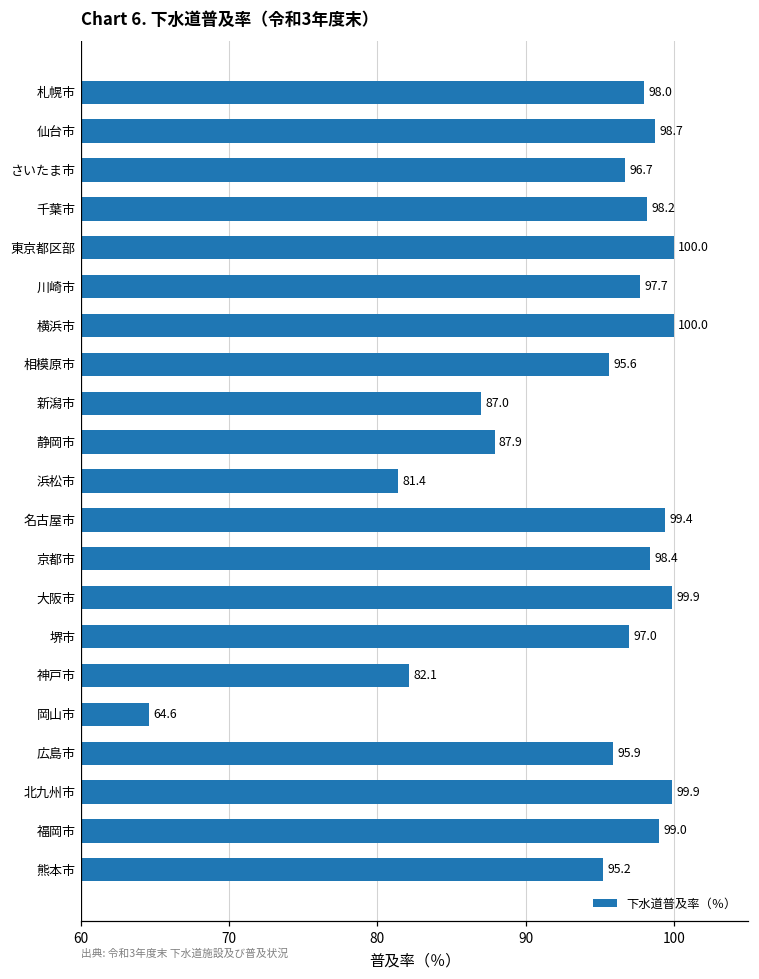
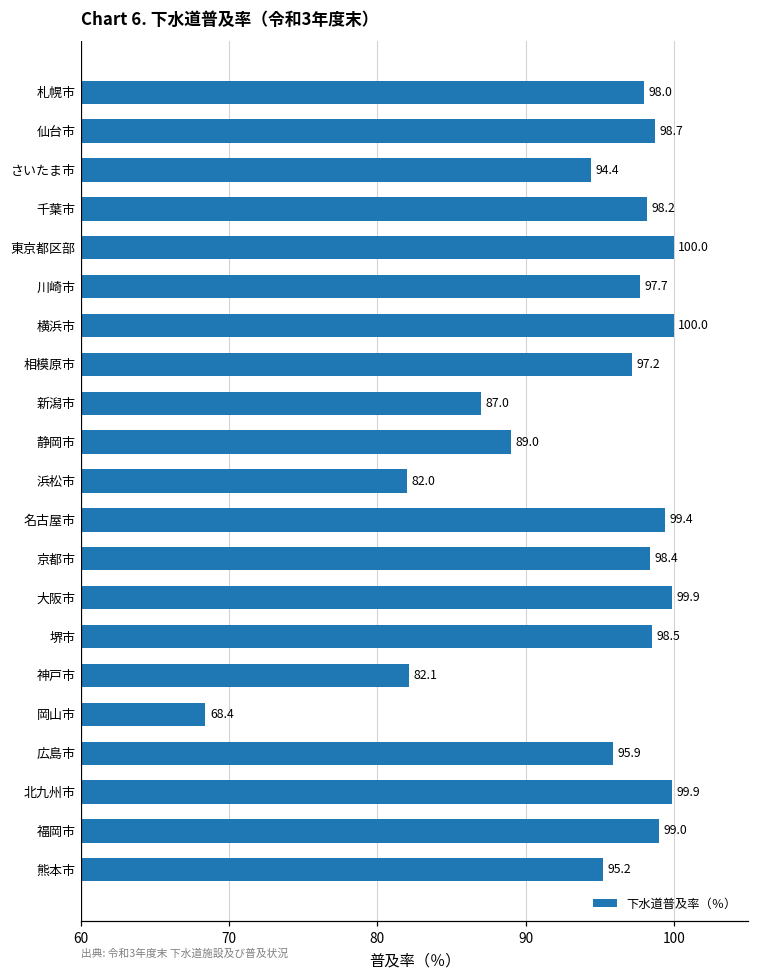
  {
    "札幌市": 98.0,
    "仙台市": 98.7,
-   "さいたま市": 96.7,
+   "さいたま市": 94.4,
    "千葉市": 98.2,
    "東京都区部": 100.0,
    "川崎市": 97.7,
    "横浜市": 100.0,
-   "相模原市": 95.6,
+   "相模原市": 97.2,
    "新潟市": 87.0,
-   "静岡市": 87.9,
-   "浜松市": 81.4,
+   "静岡市": 89.0,
+   "浜松市": 82.0,
    "名古屋市": 99.4,
    "京都市": 98.4,
    "大阪市": 99.9,
-   "堺市": 97.0,
+   "堺市": 98.5,
    "神戸市": 82.1,
-   "岡山市": 64.6,
+   "岡山市": 68.4,
    "広島市": 95.9,
    "北九州市": 99.9,
    "福岡市": 99.0,
    "熊本市": 95.2
  }
